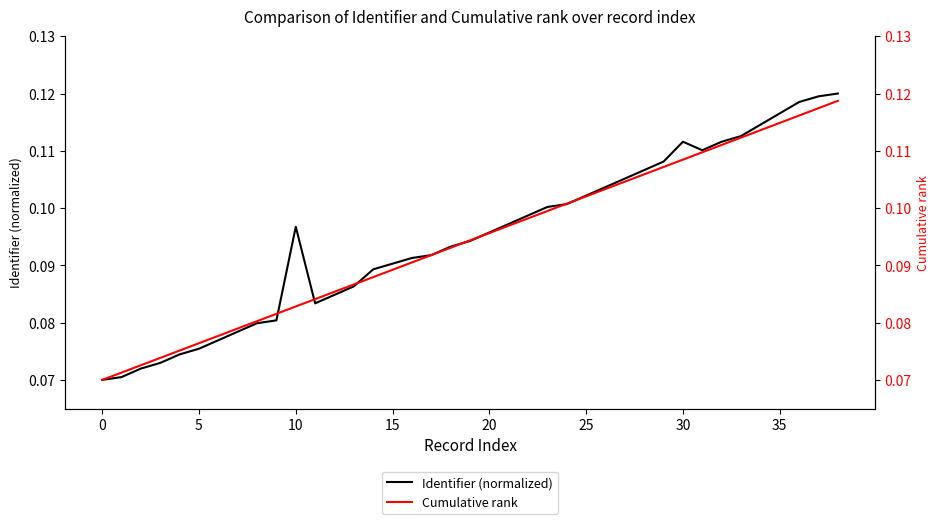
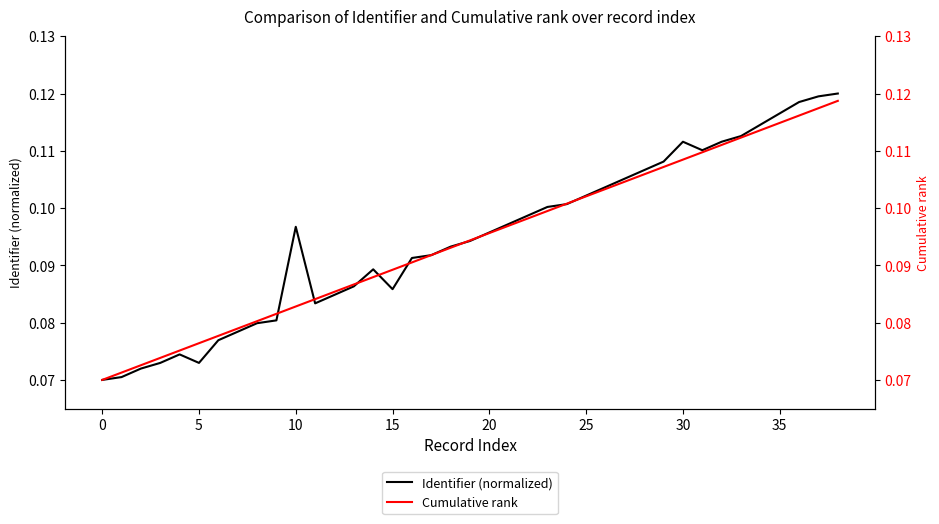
  {
    "Identifier (normalized)": {
      "0": 0.070,
-     "5": 0.075,
+     "5": 0.073,
      "10": 0.097,
-     "15": 0.090,
+     "15": 0.086,
      "20": 0.096,
      "25": 0.102,
      "30": 0.112,
      "35": 0.117
    },
    "Cumulative rank": {
      "0": 0.070,
      "5": 0.076,
      "10": 0.083,
      "15": 0.089,
      "20": 0.096,
      "25": 0.102,
      "30": 0.108,
      "35": 0.115
    }
  }
